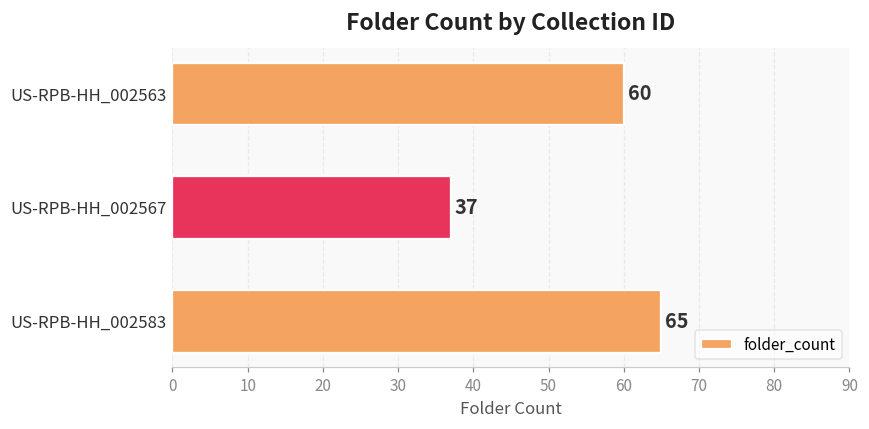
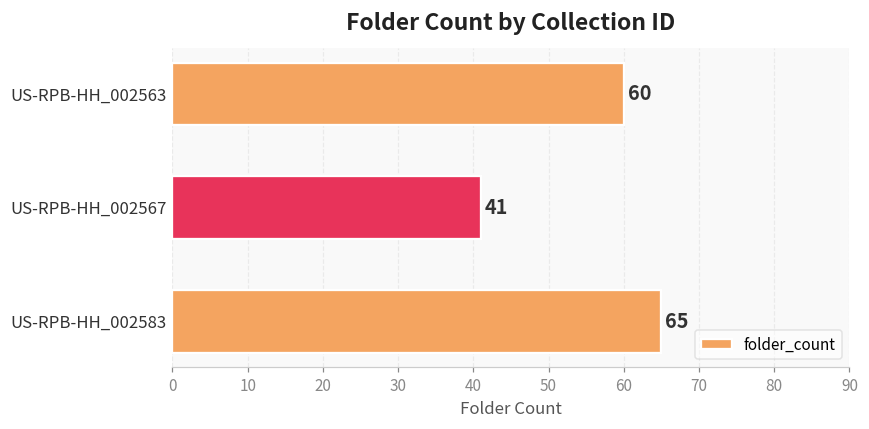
  {
    "US-RPB-HH_002563": 60,
-   "US-RPB-HH_002567": 37,
+   "US-RPB-HH_002567": 41,
    "US-RPB-HH_002583": 65
  }
